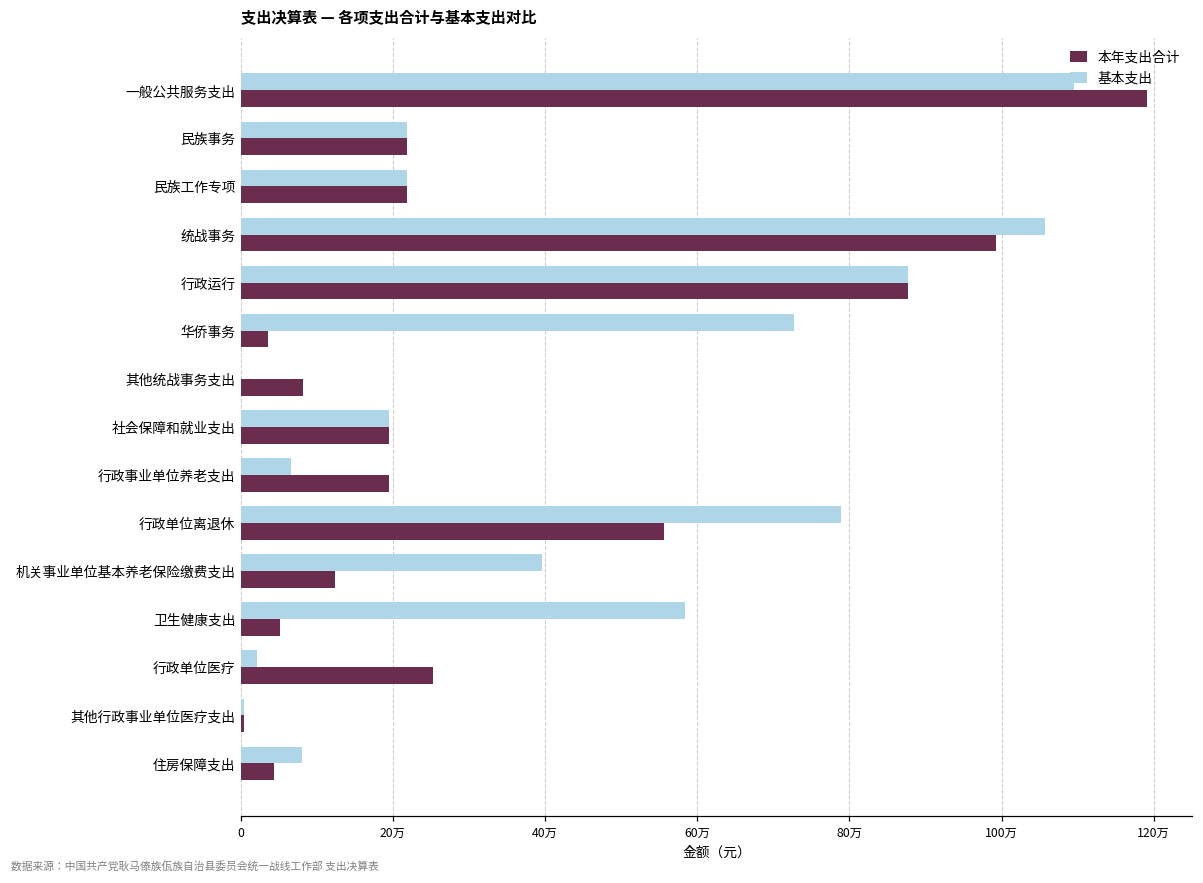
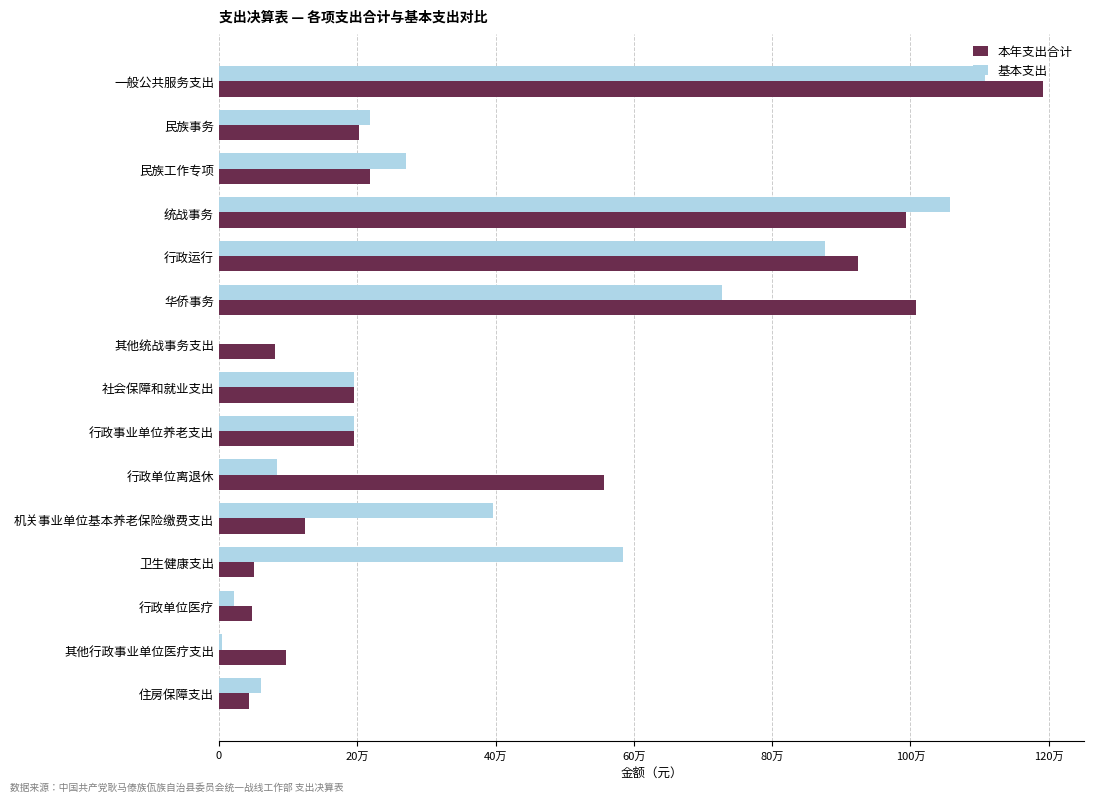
  {
    "本年支出合计": {
      "一般公共服务支出": "119万",
-     "民族事务": "22万",
+     "民族事务": "20万",
      "民族工作专项": "22万",
      "统战事务": "99万",
-     "行政运行": "88万",
-     "华侨事务": "4万",
+     "行政运行": "92万",
+     "华侨事务": "101万",
      "其他统战事务支出": "8万",
      "社会保障和就业支出": "20万",
      "行政事业单位养老支出": "20万",
      "行政单位离退休": "56万",
      "机关事业单位基本养老保险缴费支出": "12万",
      "卫生健康支出": "5万",
-     "行政单位医疗": "25万",
-     "其他行政事业单位医疗支出": "0万",
+     "行政单位医疗": "5万",
+     "其他行政事业单位医疗支出": "10万",
      "住房保障支出": "4万"
    },
    "基本支出": {
-     "一般公共服务支出": "110万",
+     "一般公共服务支出": "111万",
      "民族事务": "22万",
-     "民族工作专项": "22万",
+     "民族工作专项": "27万",
      "统战事务": "106万",
      "行政运行": "88万",
      "华侨事务": "73万",
      "其他统战事务支出": "0万",
      "社会保障和就业支出": "20万",
-     "行政事业单位养老支出": "7万",
-     "行政单位离退休": "79万",
+     "行政事业单位养老支出": "20万",
+     "行政单位离退休": "8万",
      "机关事业单位基本养老保险缴费支出": "40万",
      "卫生健康支出": "58万",
      "行政单位医疗": "2万",
      "其他行政事业单位医疗支出": "0万",
-     "住房保障支出": "8万"
+     "住房保障支出": "6万"
    }
  }
